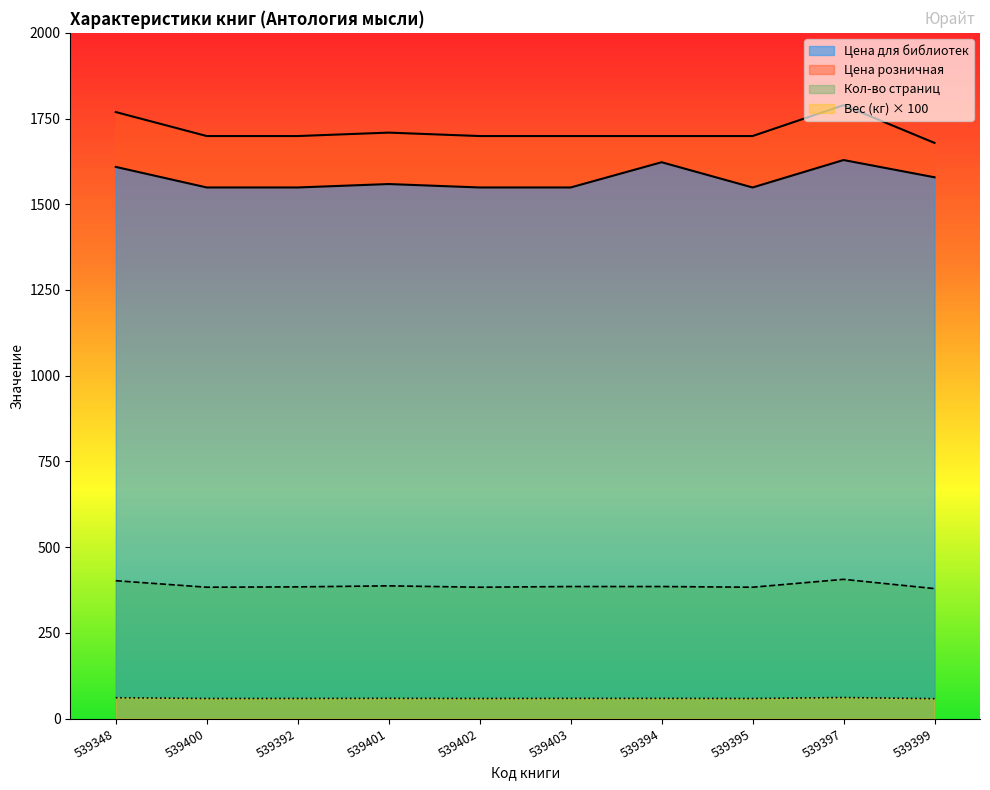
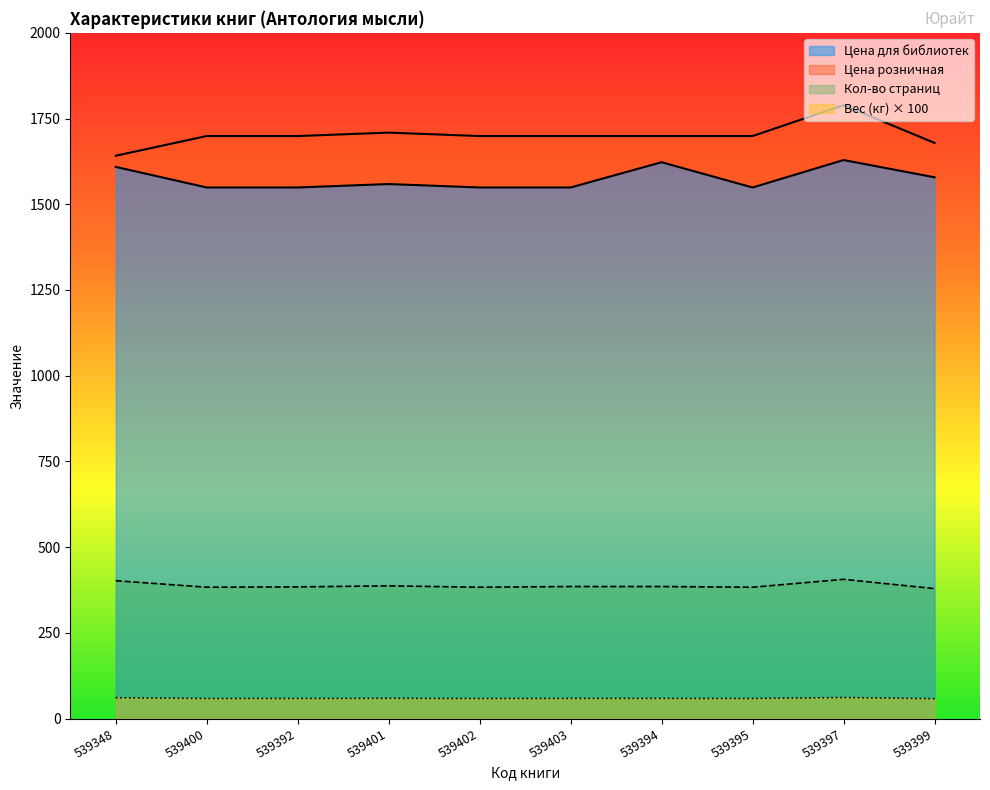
  {
    "Цена для библиотек": {
      "539348": 1610,
      "539400": 1550,
      "539392": 1550,
      "539401": 1560,
      "539402": 1550,
      "539403": 1550,
      "539394": 1620,
      "539395": 1550,
      "539397": 1630,
      "539399": 1580
    },
    "Цена розничная": {
-     "539348": 1770,
+     "539348": 1640,
      "539400": 1700,
      "539392": 1700,
      "539401": 1710,
      "539402": 1700,
      "539403": 1700,
      "539394": 1700,
      "539395": 1700,
      "539399": 1680
    },
    "Кол-во страниц": {
      "539348": 400,
      "539400": 380,
      "539392": 380,
      "539401": 390,
      "539402": 380,
      "539403": 390,
      "539394": 390,
      "539395": 380,
      "539397": 410,
      "539399": 380
    },
    "Вес (кг) × 100": {
      "539348": 60,
      "539400": 60,
      "539392": 60,
      "539401": 60,
      "539402": 60,
      "539403": 60,
      "539394": 60,
      "539395": 60,
      "539397": 60,
      "539399": 60
    }
  }
